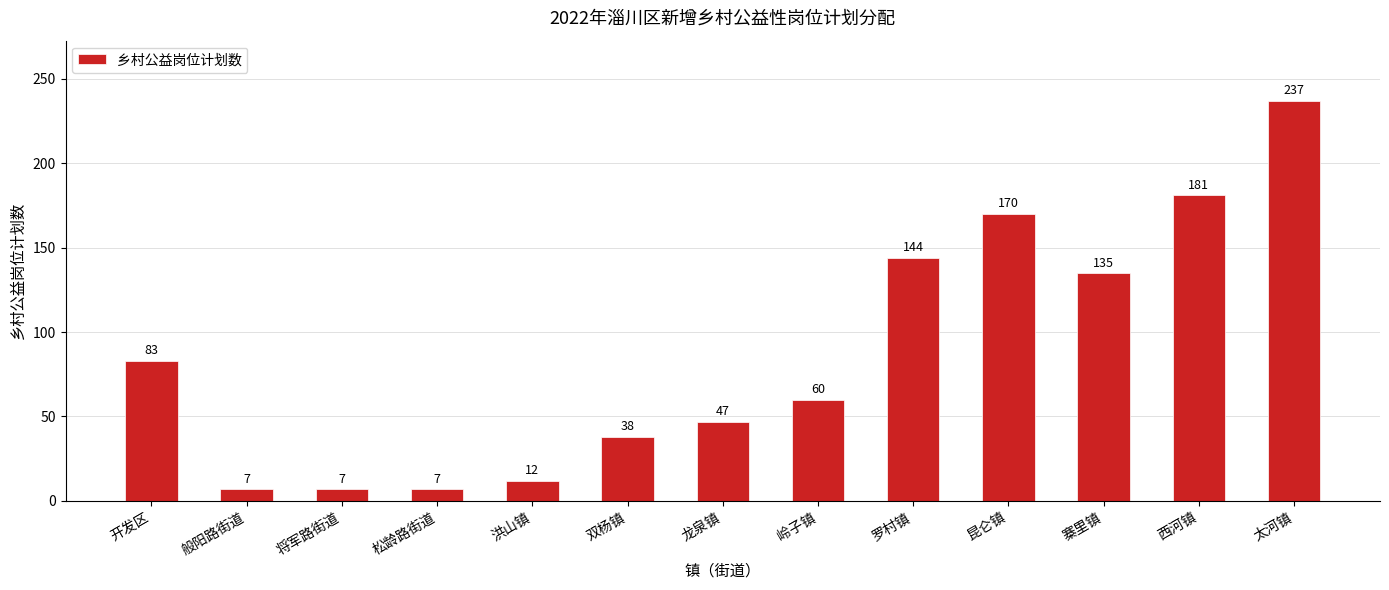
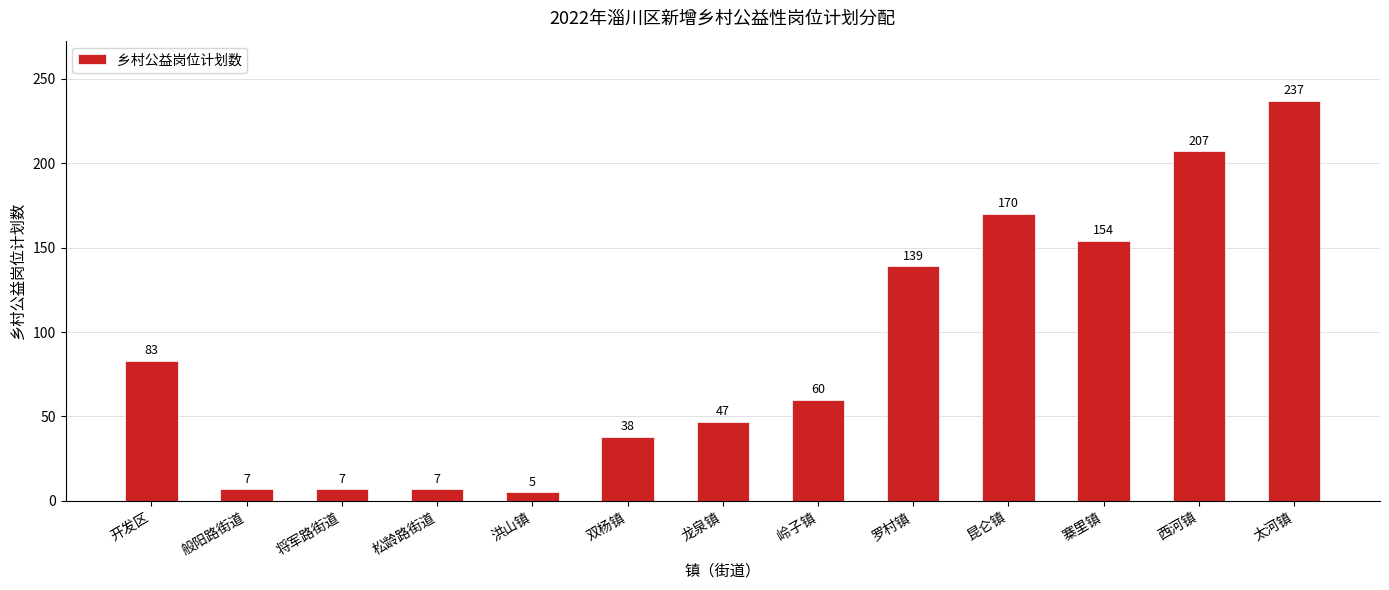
  {
    "开发区": 83,
    "般阳路街道": 7,
    "将军路街道": 7,
    "松龄路街道": 7,
-   "洪山镇": 12,
+   "洪山镇": 5,
    "双杨镇": 38,
    "龙泉镇": 47,
    "岭子镇": 60,
-   "罗村镇": 144,
+   "罗村镇": 139,
    "昆仑镇": 170,
-   "寨里镇": 135,
-   "西河镇": 181,
+   "寨里镇": 154,
+   "西河镇": 207,
    "太河镇": 237
  }
